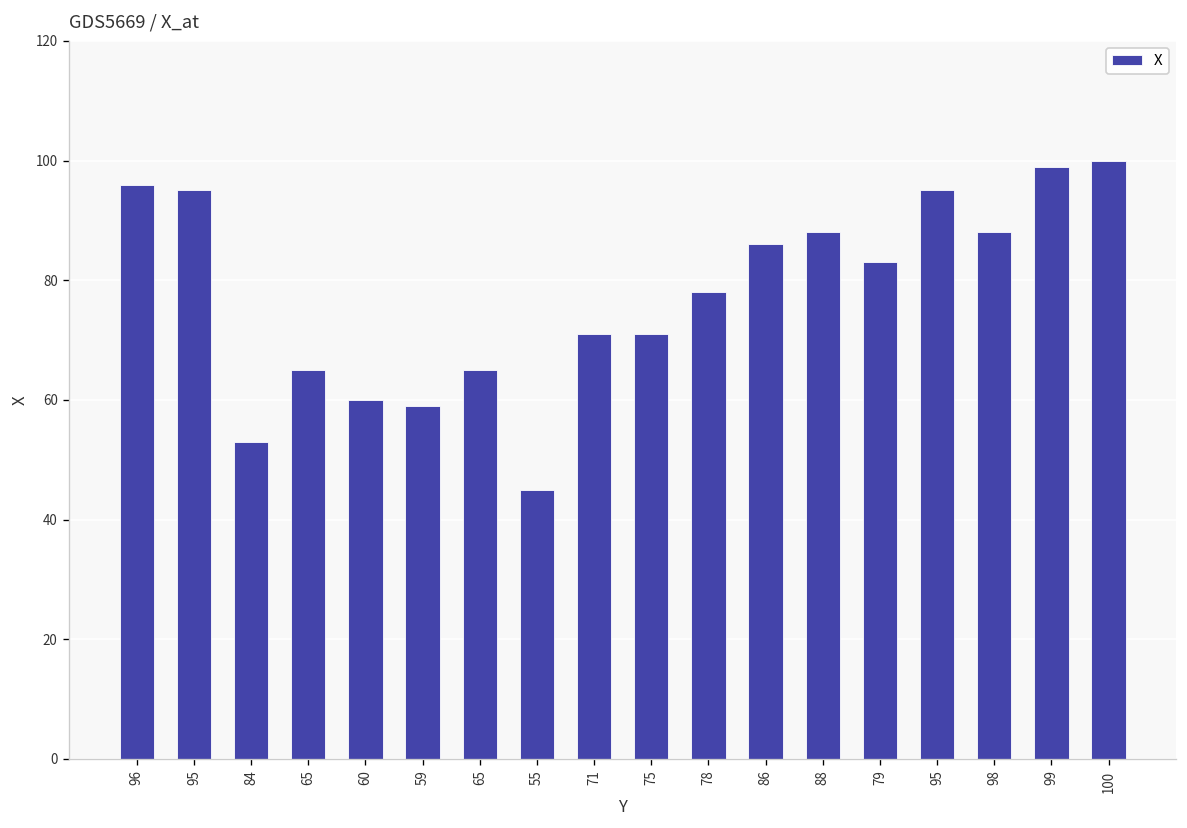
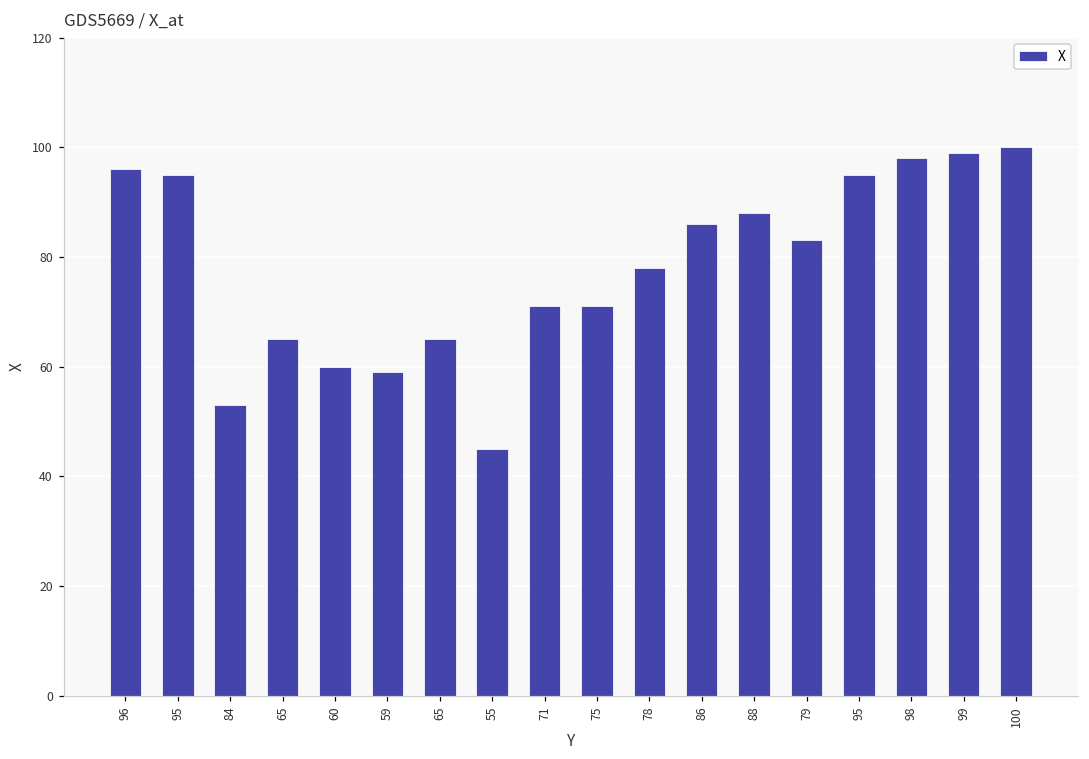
  {
    "96": 96,
    "84": 53,
    "60": 60,
    "59": 59,
    "55": 45,
    "71": 71,
    "75": 71,
    "78": 78,
    "86": 86,
    "88": 88,
    "79": 83,
-   "98": 88,
+   "98": 98,
    "99": 99,
    "100": 100
  }
